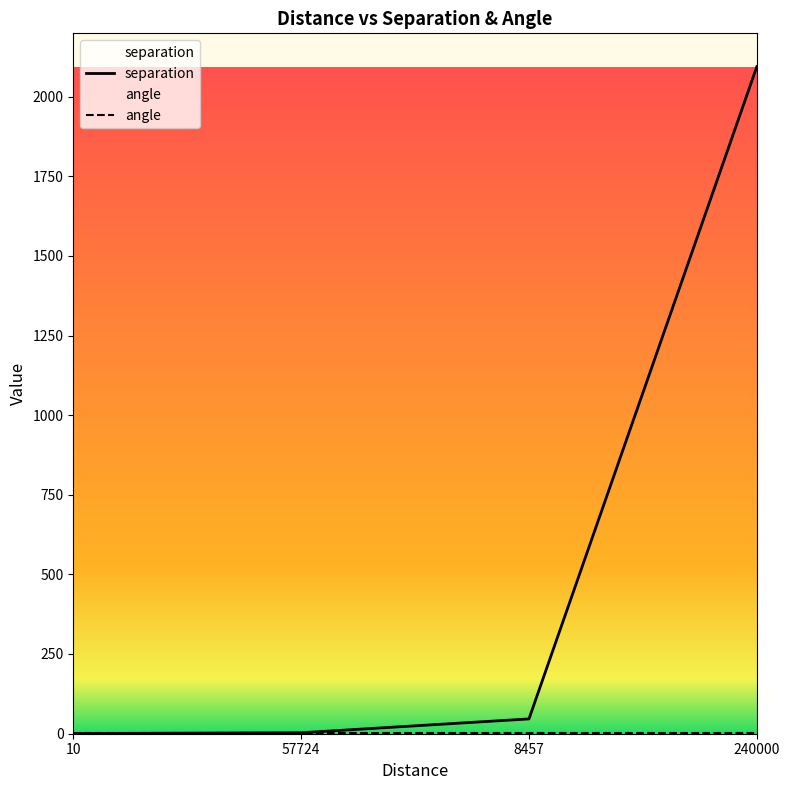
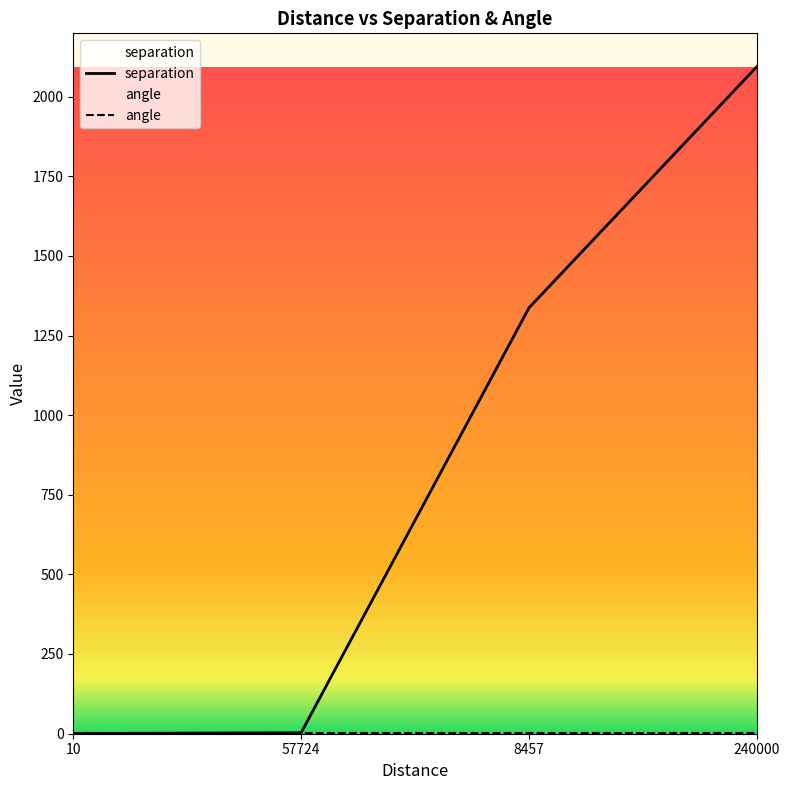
  {
    "separation": {
-     "8457": 50
+     "8457": 1340
    }
  }
